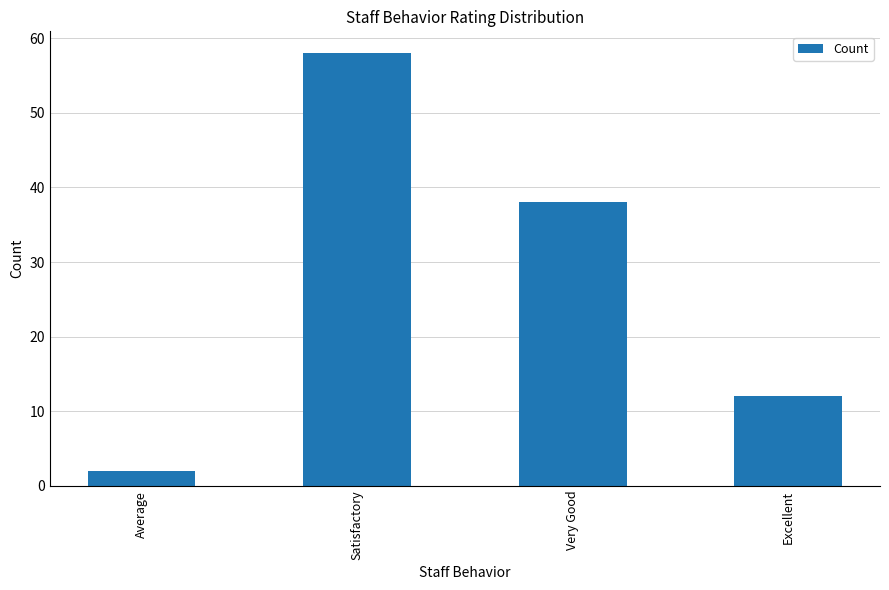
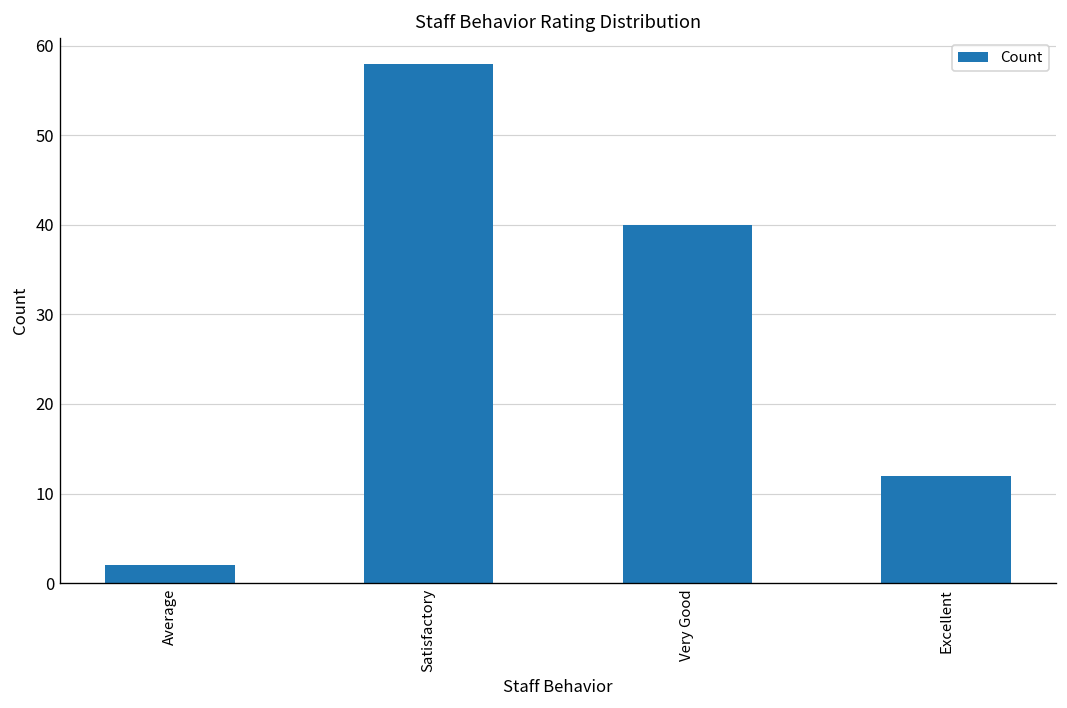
  {
    "Average": 2,
    "Satisfactory": 58,
-   "Very Good": 38,
+   "Very Good": 40,
    "Excellent": 12
  }
